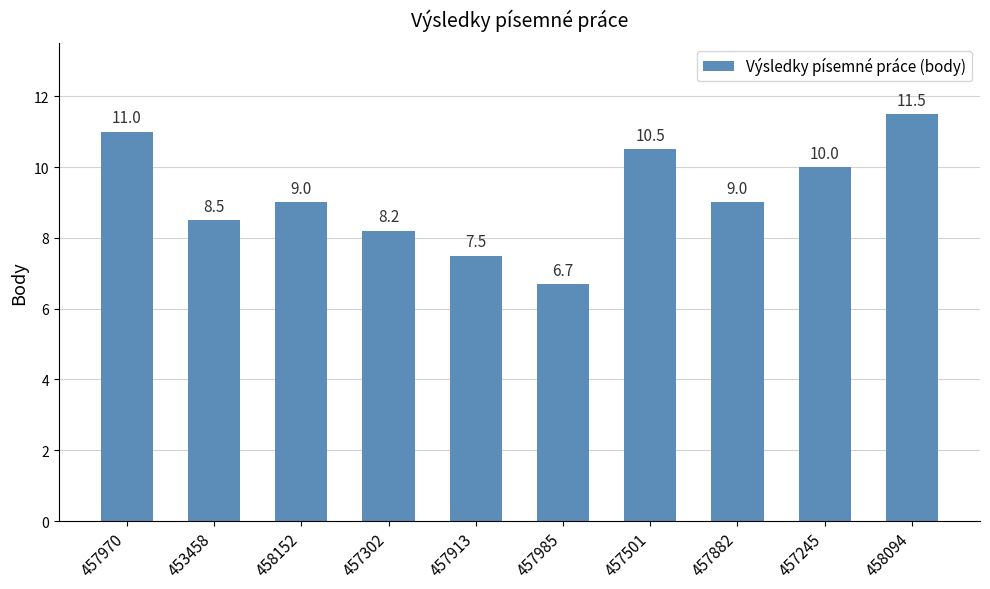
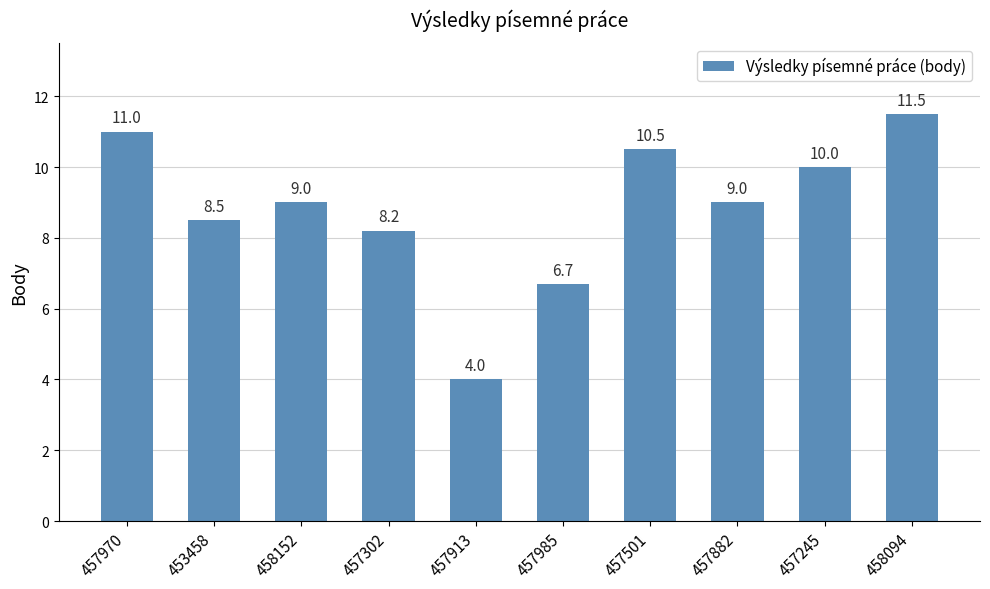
  {
    "457970": 11.0,
    "453458": 8.5,
    "458152": 9.0,
    "457302": 8.2,
-   "457913": 7.5,
+   "457913": 4.0,
    "457985": 6.7,
    "457501": 10.5,
    "457882": 9.0,
    "457245": 10.0,
    "458094": 11.5
  }
